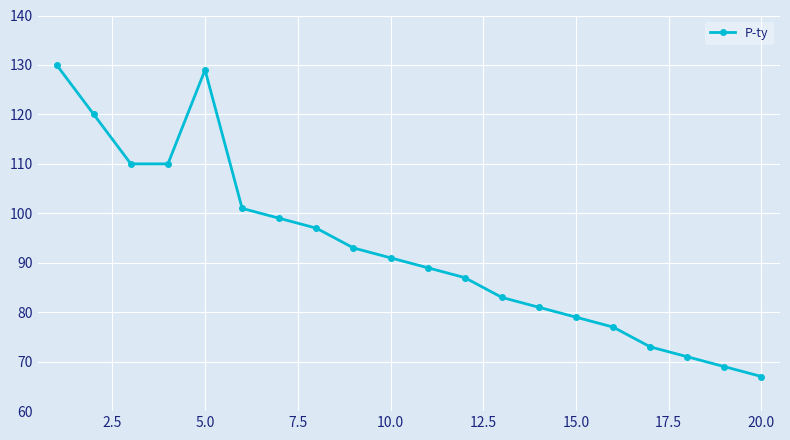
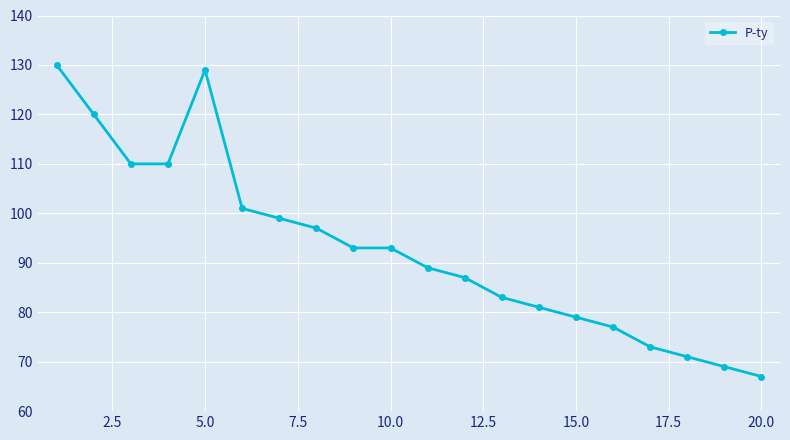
  {
    "5.0": 129,
-   "10.0": 91,
+   "10.0": 93,
    "15.0": 79,
    "20.0": 67
  }
